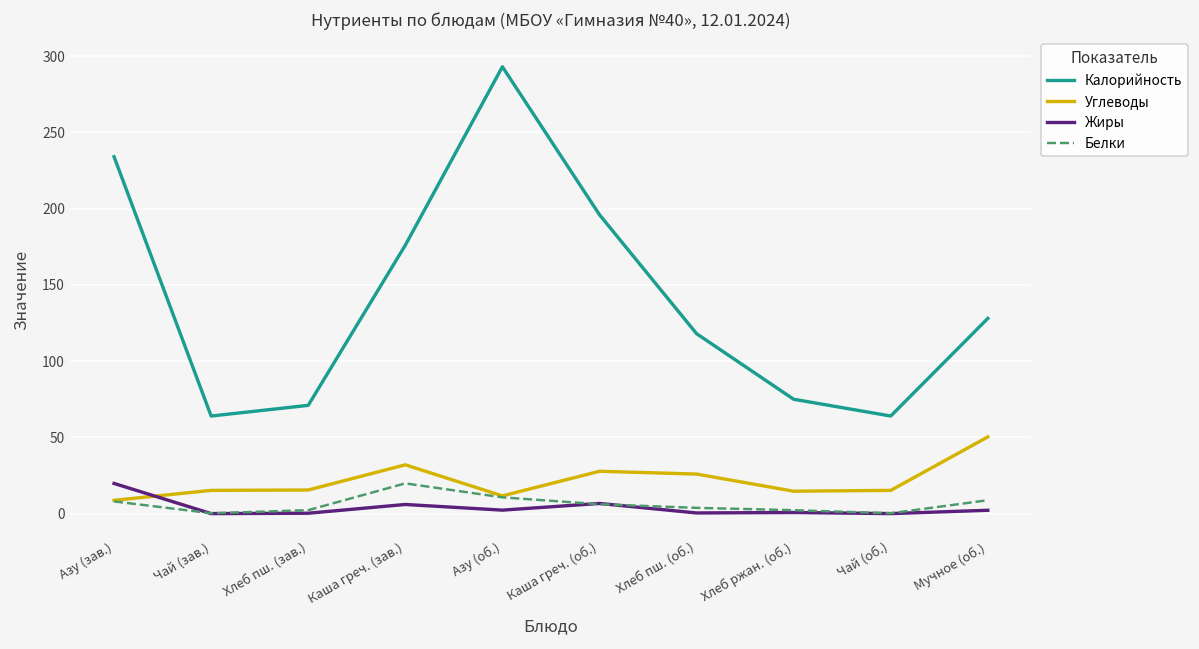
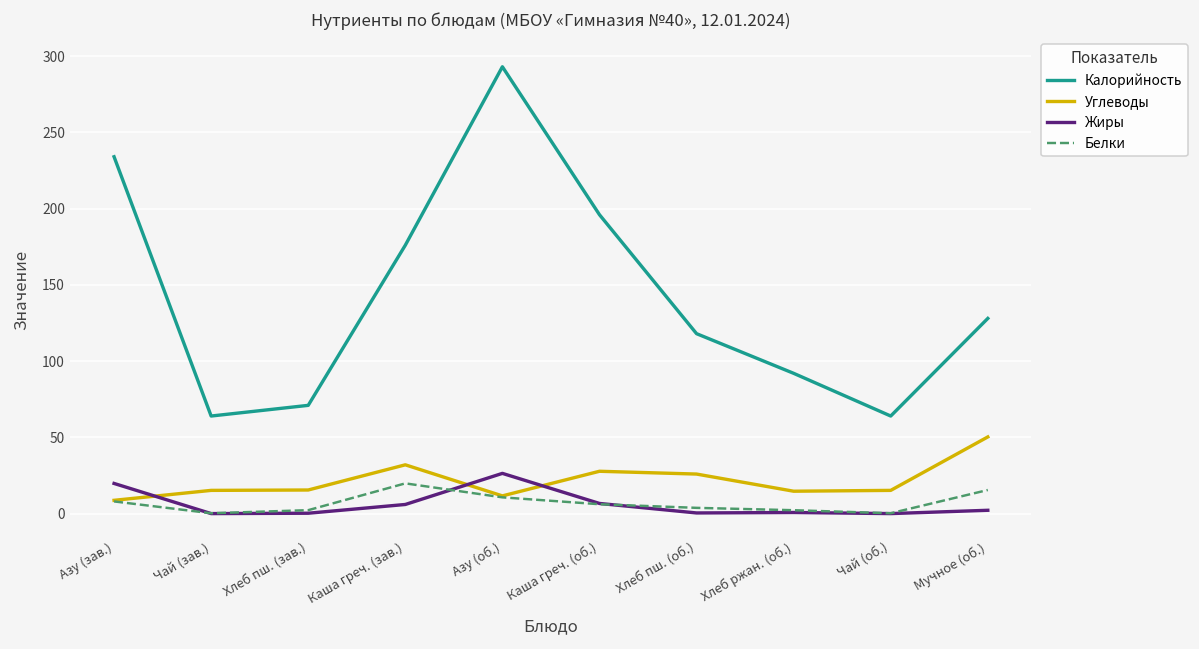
  {
    "Калорийность": {
      "Азу (зав.)": 234,
      "Чай (зав.)": 64,
      "Хлеб пш. (зав.)": 71,
      "Каша греч. (зав.)": 176,
      "Азу (об.)": 293,
      "Каша греч. (об.)": 196,
      "Хлеб пш. (об.)": 118,
-     "Хлеб ржан. (об.)": 75,
+     "Хлеб ржан. (об.)": 92,
      "Чай (об.)": 64,
      "Мучное (об.)": 128
    },
    "Углеводы": {
      "Чай (зав.)": 15,
      "Хлеб пш. (зав.)": 16,
      "Каша греч. (зав.)": 32,
      "Каша греч. (об.)": 28,
      "Хлеб пш. (об.)": 26,
      "Хлеб ржан. (об.)": 15,
      "Чай (об.)": 15,
      "Мучное (об.)": 50
    },
    "Жиры": {
      "Азу (зав.)": 20,
      "Хлеб пш. (зав.)": 0,
      "Каша греч. (зав.)": 6,
-     "Азу (об.)": 2,
+     "Азу (об.)": 26,
      "Хлеб пш. (об.)": 0,
      "Мучное (об.)": 2
    },
    "Белки": {
      "Хлеб пш. (зав.)": 2,
      "Каша греч. (зав.)": 20,
      "Хлеб пш. (об.)": 4,
-     "Мучное (об.)": 9
+     "Мучное (об.)": 16
    }
  }
